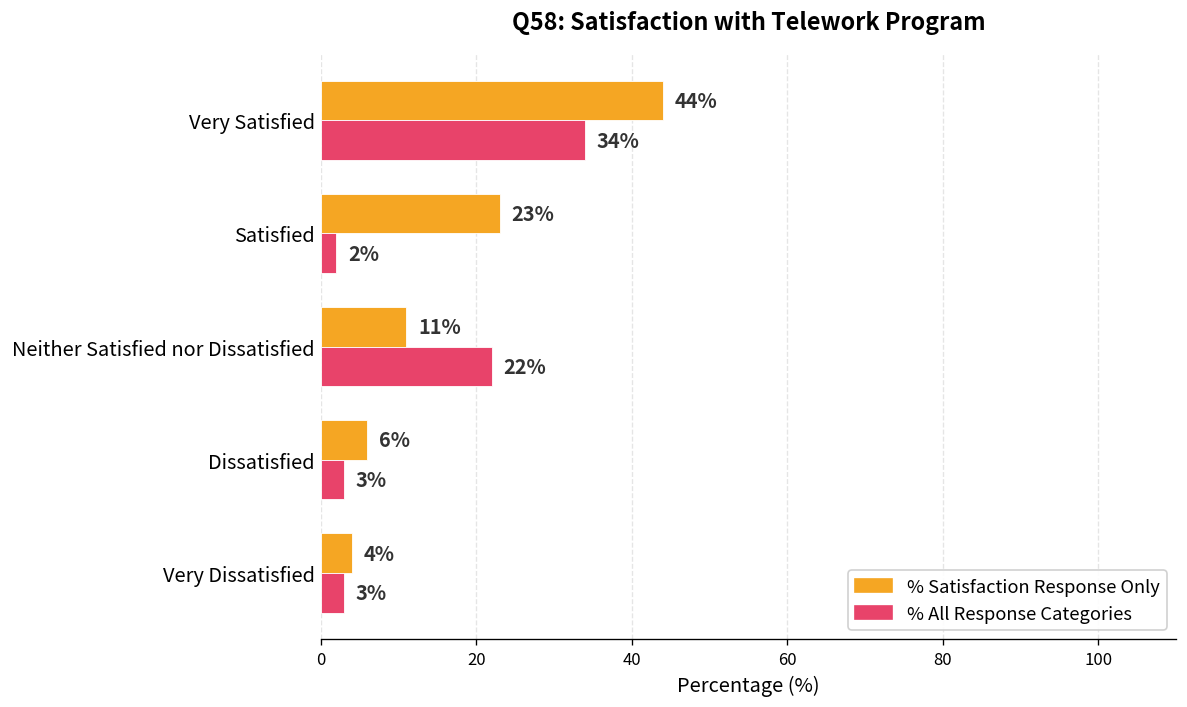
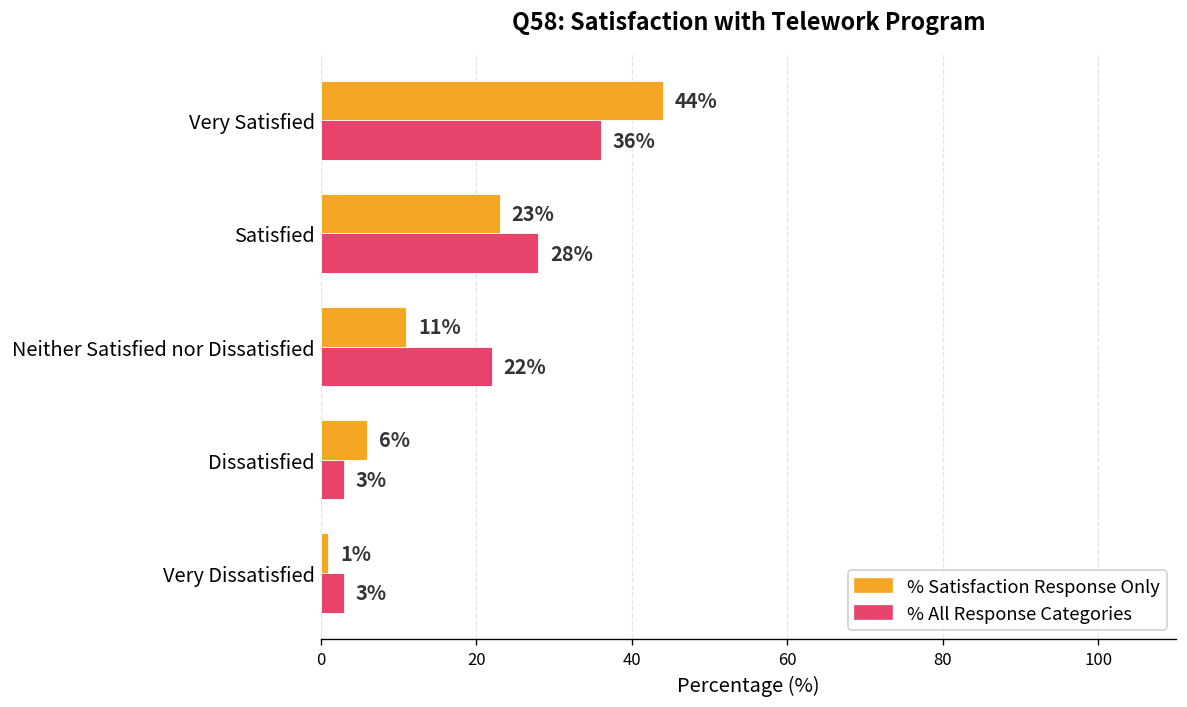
  {
    "% Satisfaction Response Only": {
      "Very Satisfied": "44%",
      "Satisfied": "23%",
      "Neither Satisfied nor Dissatisfied": "11%",
      "Dissatisfied": "6%",
-     "Very Dissatisfied": "4%"
+     "Very Dissatisfied": "1%"
    },
    "% All Response Categories": {
-     "Very Satisfied": "34%",
-     "Satisfied": "2%",
+     "Very Satisfied": "36%",
+     "Satisfied": "28%",
      "Neither Satisfied nor Dissatisfied": "22%",
      "Dissatisfied": "3%",
      "Very Dissatisfied": "3%"
    }
  }
